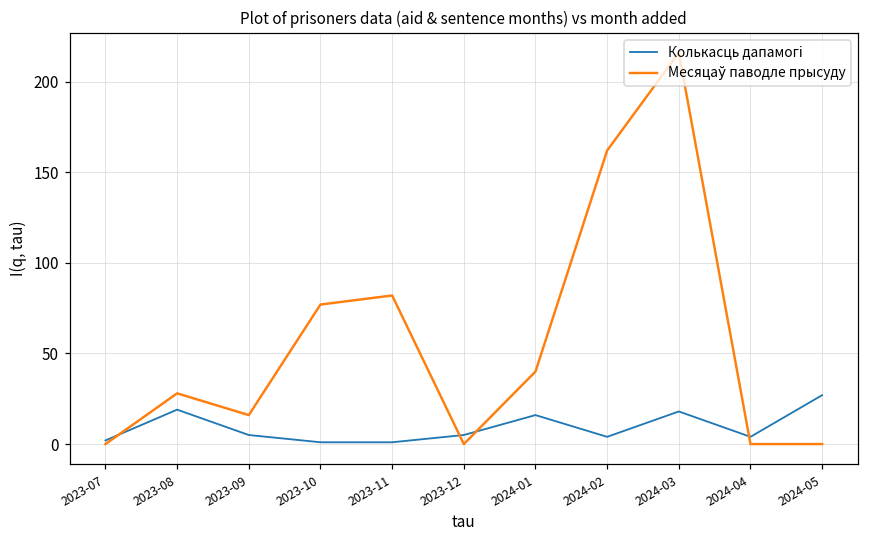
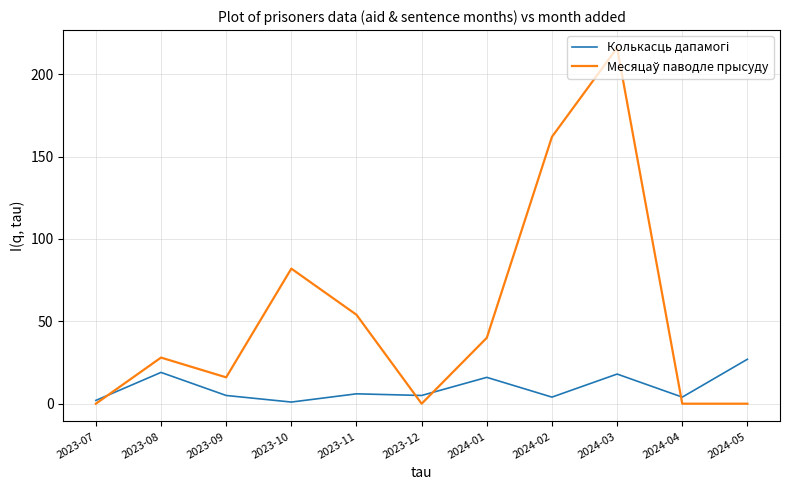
  {
    "Колькасць дапамогі": {
      "2023-07": 2,
      "2023-08": 19,
      "2023-09": 5,
      "2023-10": 1,
-     "2023-11": 1,
+     "2023-11": 6,
      "2023-12": 5,
      "2024-01": 16,
      "2024-02": 4,
      "2024-03": 18,
      "2024-04": 4,
      "2024-05": 27
    },
    "Месяцаў паводле прысуду": {
      "2023-07": 0,
      "2023-08": 28,
      "2023-09": 16,
-     "2023-10": 77,
-     "2023-11": 82,
+     "2023-10": 82,
+     "2023-11": 54,
      "2023-12": 0,
      "2024-01": 40,
      "2024-02": 162,
      "2024-04": 0,
      "2024-05": 0
    }
  }
